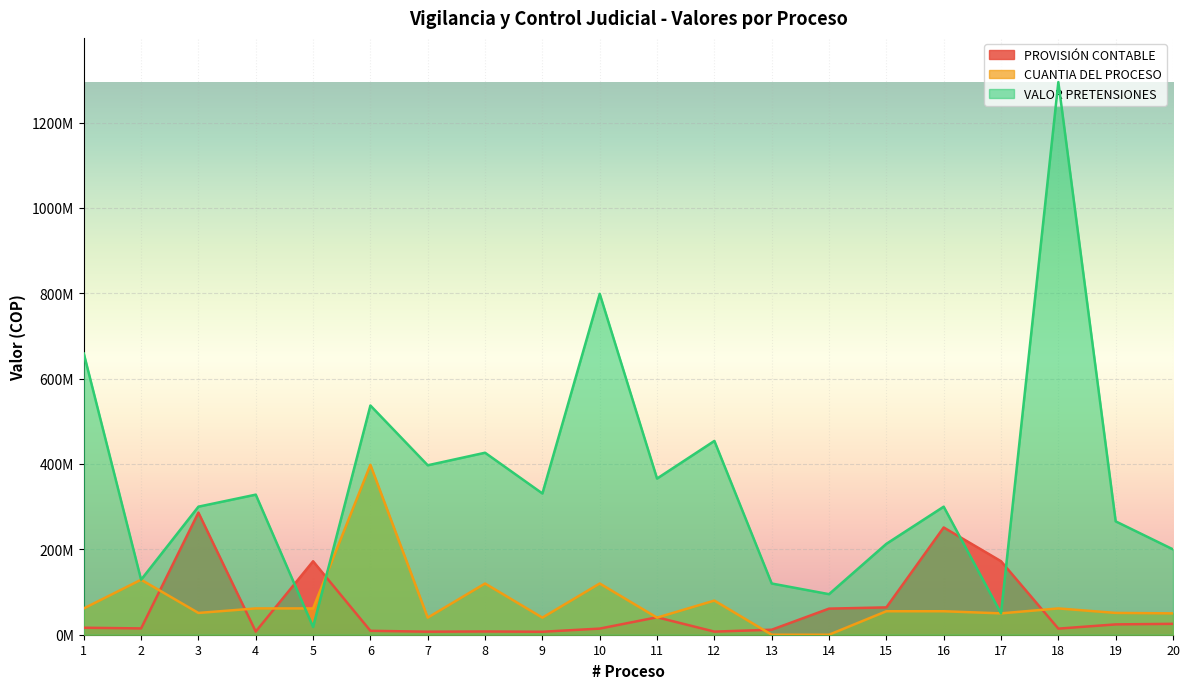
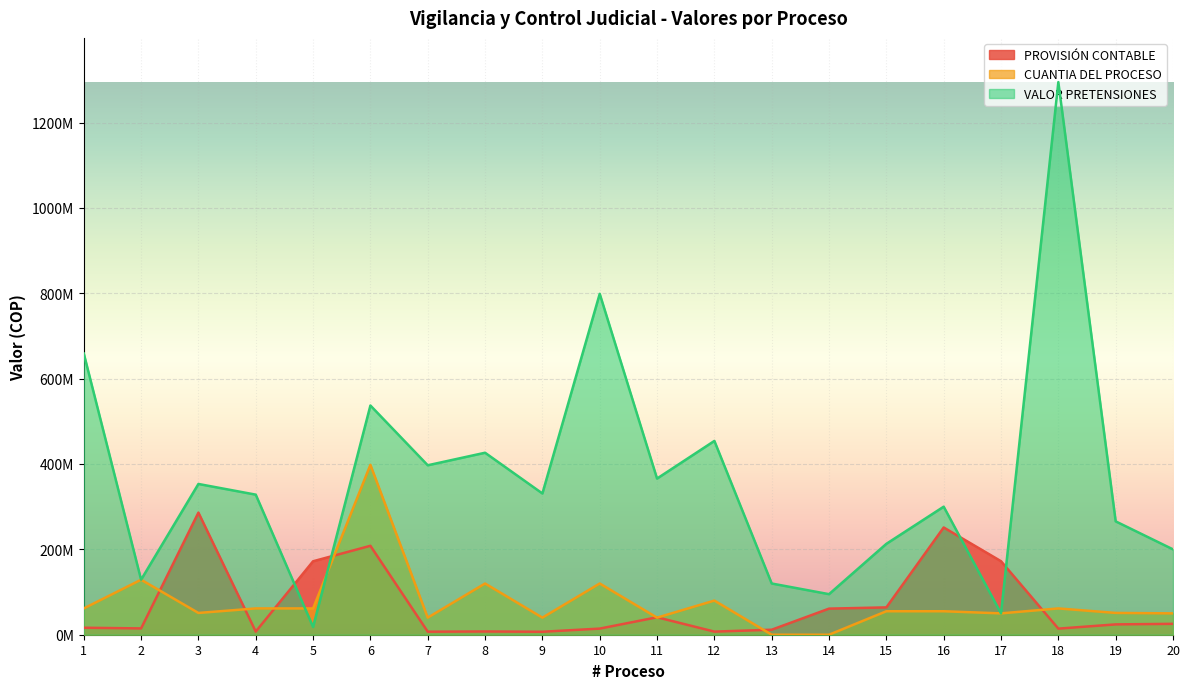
  {
    "PROVISIÓN CONTABLE": {
      "1": 20000000,
      "2": 10000000,
      "3": 290000000,
      "4": 10000000,
      "5": 170000000,
-     "6": 10000000,
+     "6": 210000000,
      "7": 10000000,
      "8": 10000000,
      "9": 10000000,
      "10": 10000000,
      "12": 10000000,
      "13": 10000000,
      "14": 60000000,
      "15": 60000000,
      "16": 250000000,
      "17": 170000000,
      "18": 10000000,
      "19": 20000000,
      "20": 30000000
    },
    "CUANTIA DEL PROCESO": {
      "1": 60000000,
      "3": 50000000,
      "4": 60000000,
      "5": 60000000,
      "6": 400000000,
      "7": 40000000,
      "8": 120000000,
      "9": 40000000,
      "10": 120000000,
      "12": 80000000,
      "13": 0,
      "14": 0,
      "15": 50000000,
      "16": 50000000,
      "18": 60000000,
      "19": 50000000,
      "20": 50000000
    },
    "VALOR PRETENSIONES": {
      "1": 660000000,
-     "3": 300000000,
+     "3": 350000000,
      "4": 330000000,
      "5": 20000000,
      "6": 540000000,
      "7": 400000000,
      "8": 430000000,
      "9": 330000000,
      "10": 800000000,
      "11": 370000000,
      "12": 450000000,
      "13": 120000000,
      "14": 100000000,
      "15": 210000000,
      "16": 300000000,
      "19": 270000000,
      "20": 200000000
    }
  }
